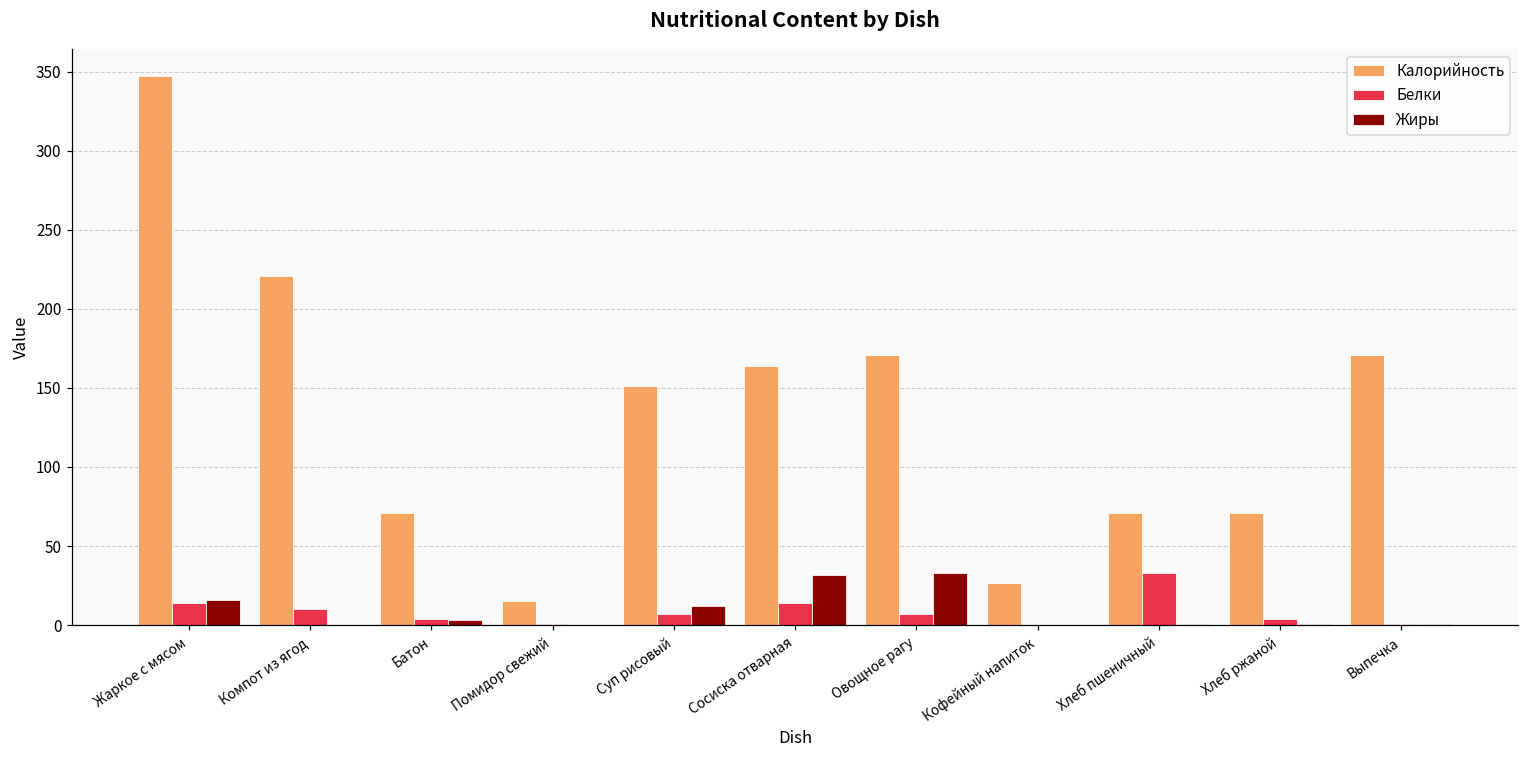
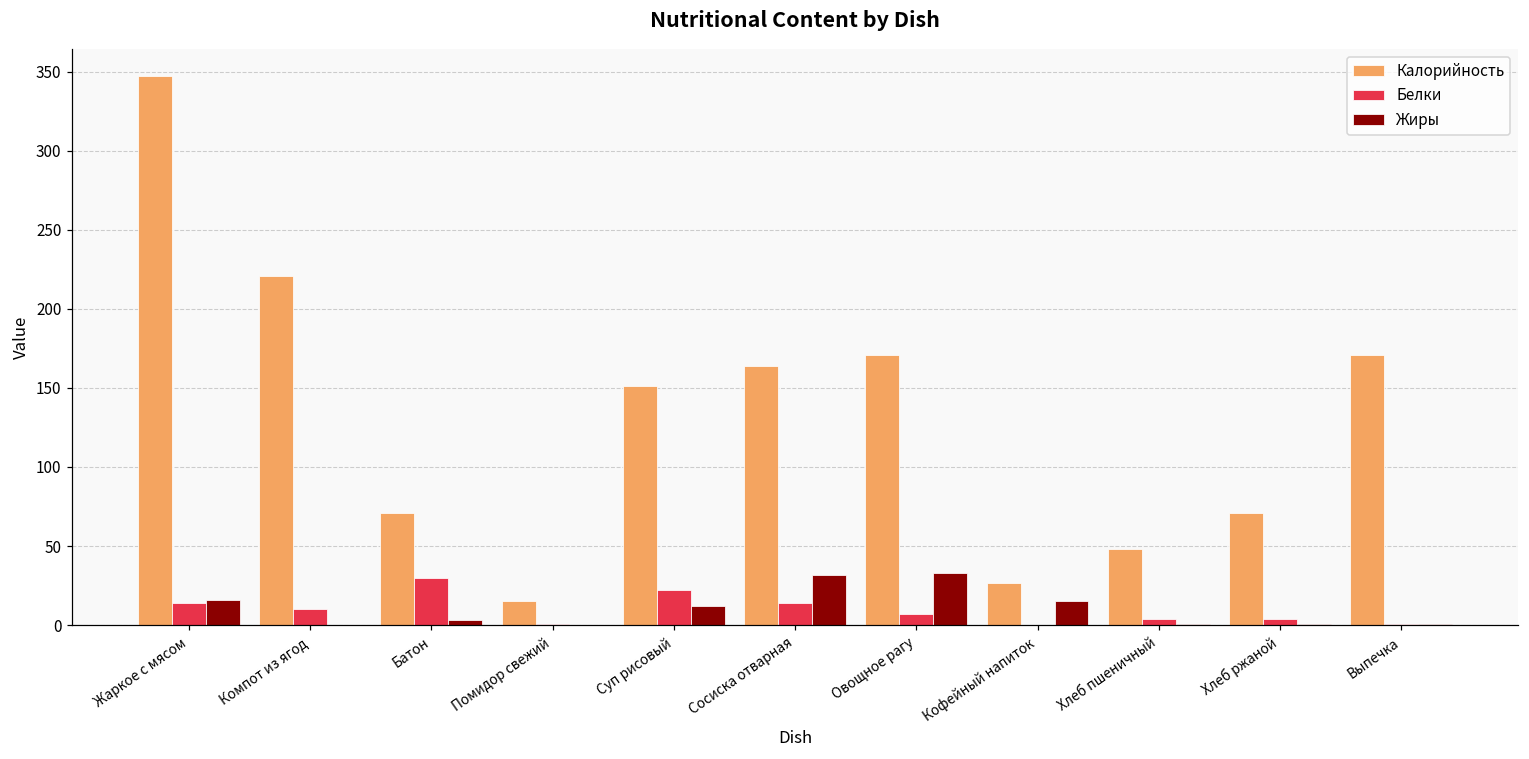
  {
    "Калорийность": {
      "Жаркое с мясом": 347,
      "Компот из ягод": 221,
      "Батон": 71,
      "Помидор свежий": 15,
      "Суп рисовый": 151,
      "Сосиска отварная": 164,
      "Овощное рагу": 171,
      "Кофейный напиток": 27,
-     "Хлеб пшеничный": 71,
+     "Хлеб пшеничный": 48,
      "Хлеб ржаной": 71,
      "Выпечка": 171
    },
    "Белки": {
      "Жаркое с мясом": 14,
      "Компот из ягод": 10,
-     "Батон": 4,
-     "Суп рисовый": 7,
+     "Батон": 30,
+     "Суп рисовый": 22,
      "Сосиска отварная": 14,
      "Овощное рагу": 7,
-     "Хлеб пшеничный": 33,
+     "Хлеб пшеничный": 4,
      "Хлеб ржаной": 4
    },
    "Жиры": {
      "Жаркое с мясом": 16,
      "Компот из ягод": 0,
      "Батон": 3,
      "Суп рисовый": 12,
      "Сосиска отварная": 32,
      "Овощное рагу": 33,
-     "Кофейный напиток": 0
+     "Кофейный напиток": 15
    }
  }
